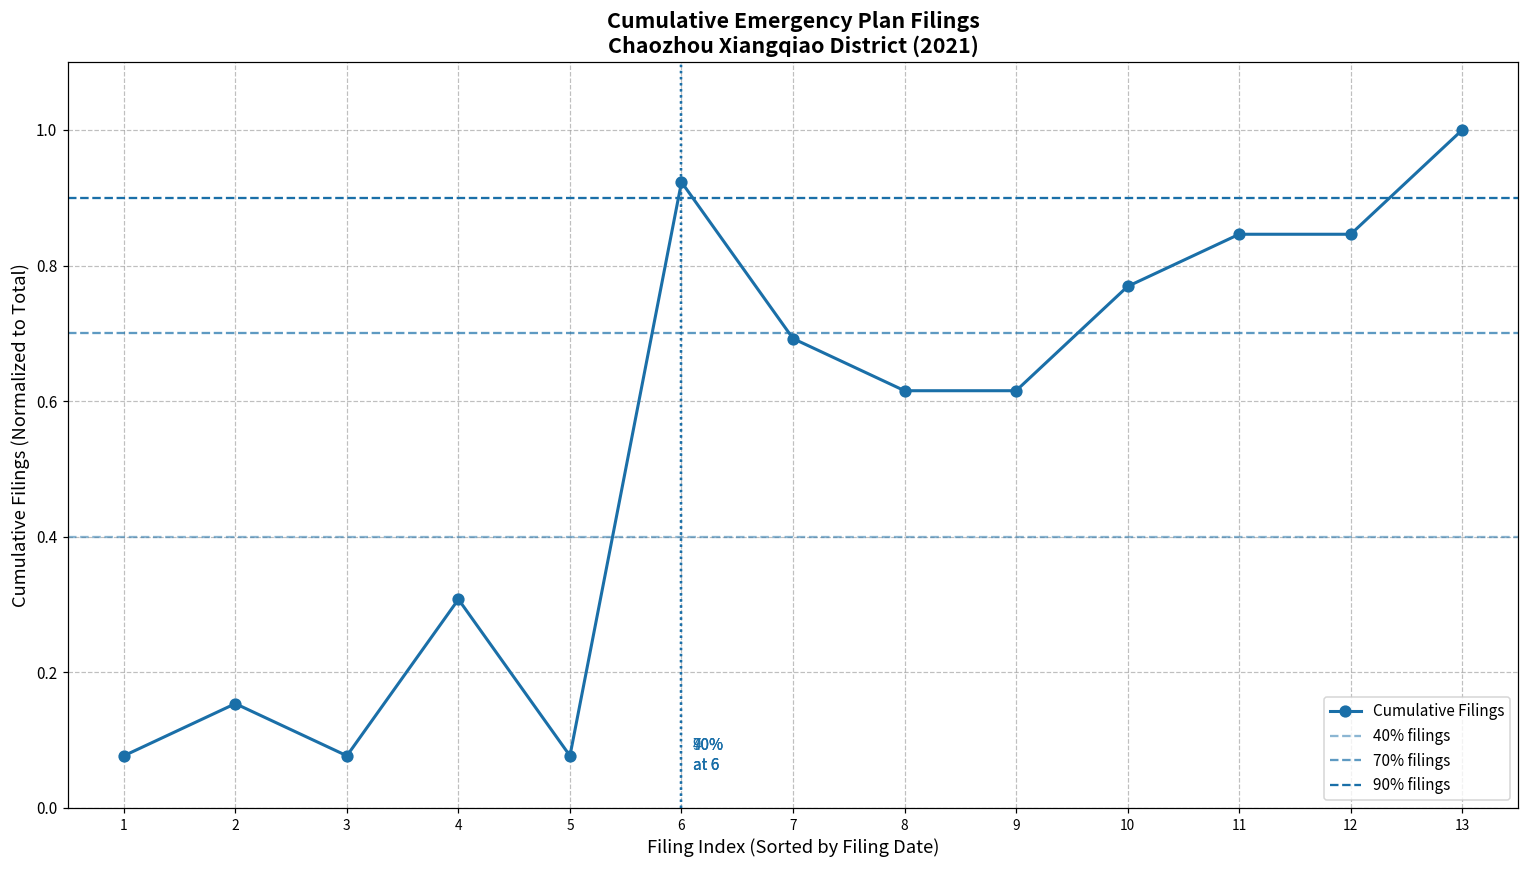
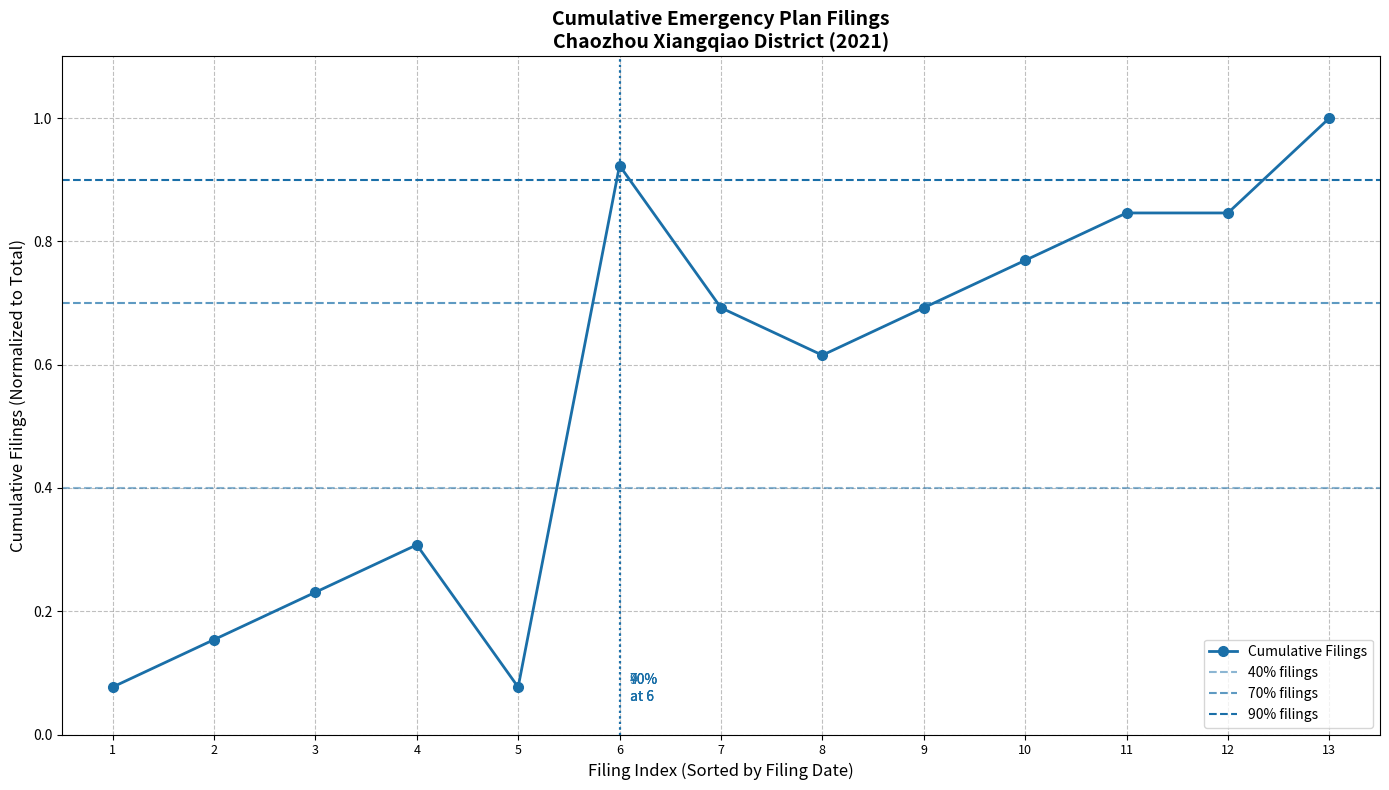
  {
    "1": 0.08,
    "2": 0.15,
-   "3": 0.08,
+   "3": 0.23,
    "4": 0.31,
    "5": 0.08,
    "6": 0.92,
    "7": 0.69,
    "8": 0.62,
-   "9": 0.62,
+   "9": 0.69,
    "10": 0.77,
    "11": 0.85,
    "12": 0.85,
    "13": 1.00
  }
